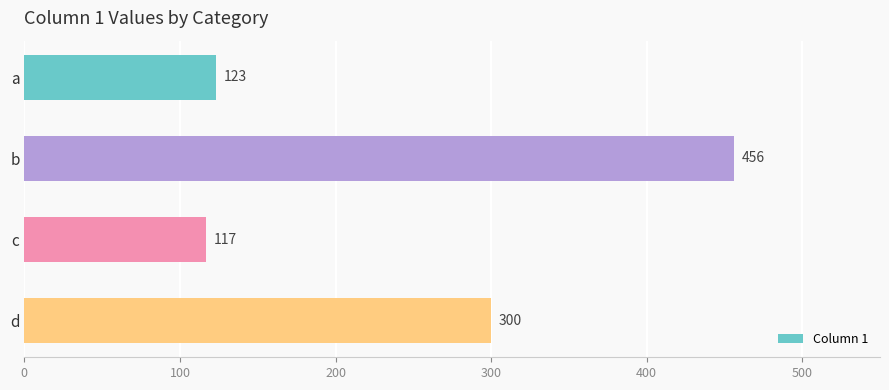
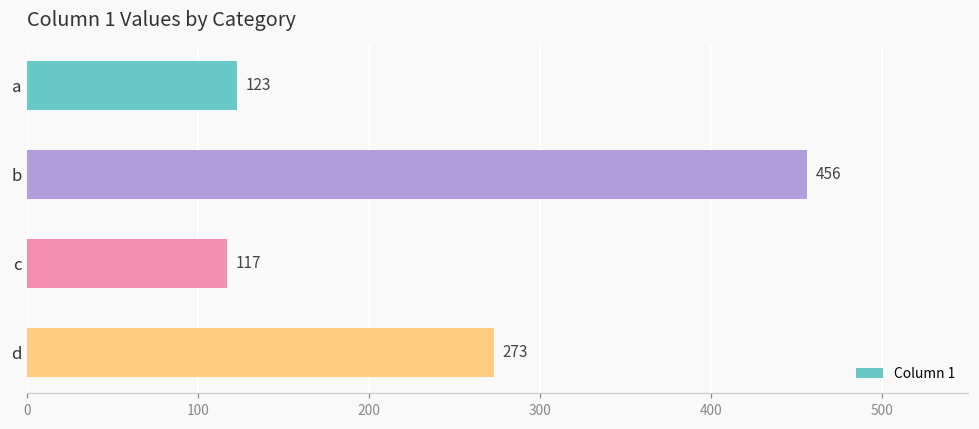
  {
    "a": 123,
    "b": 456,
    "c": 117,
-   "d": 300
+   "d": 273
  }
